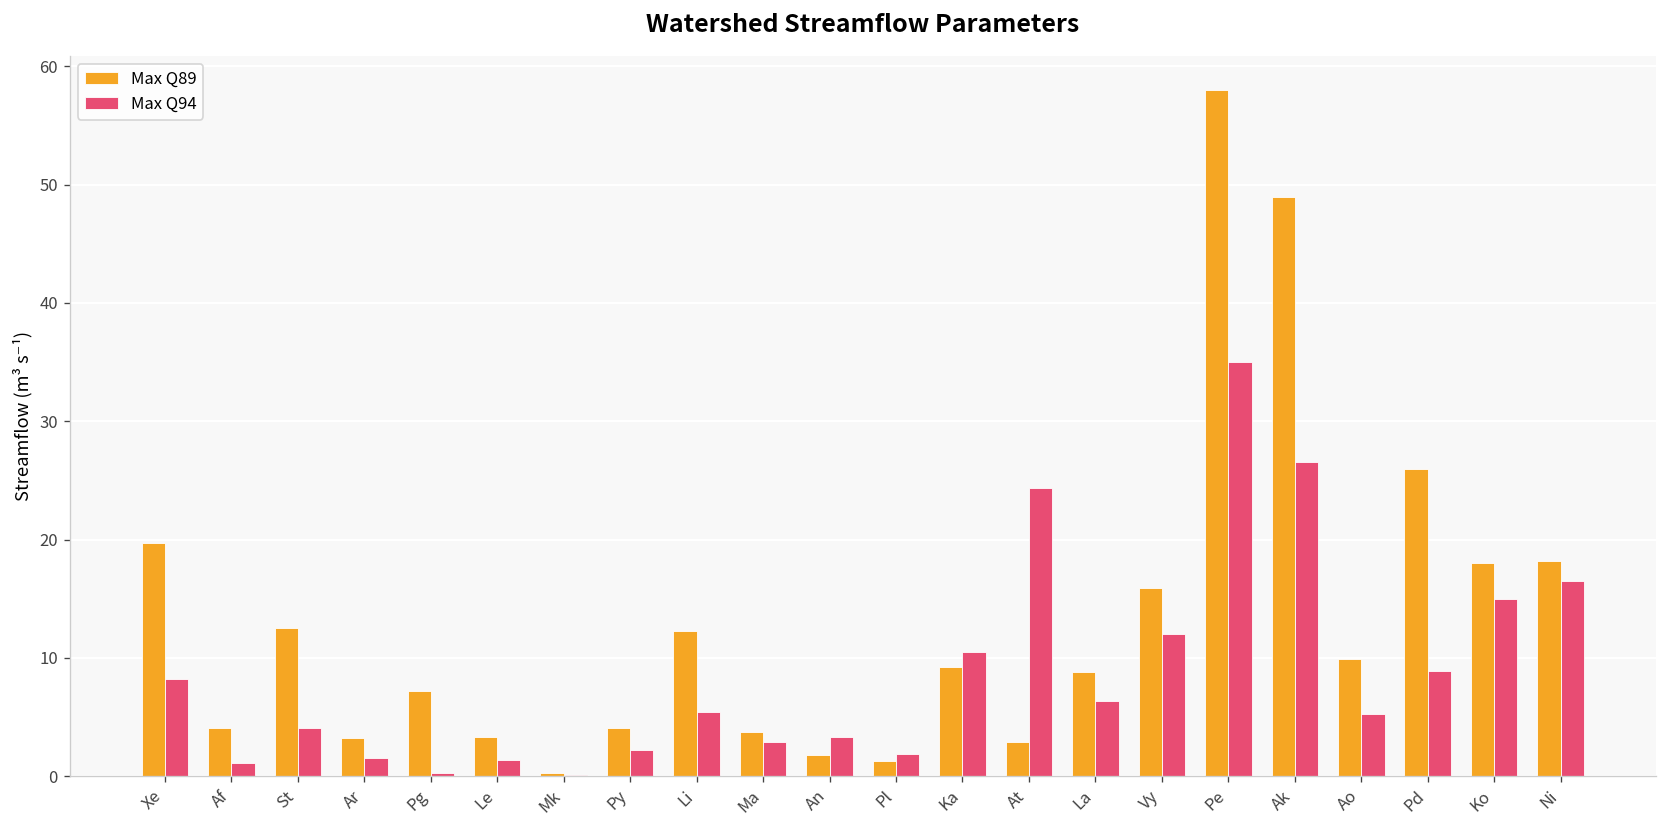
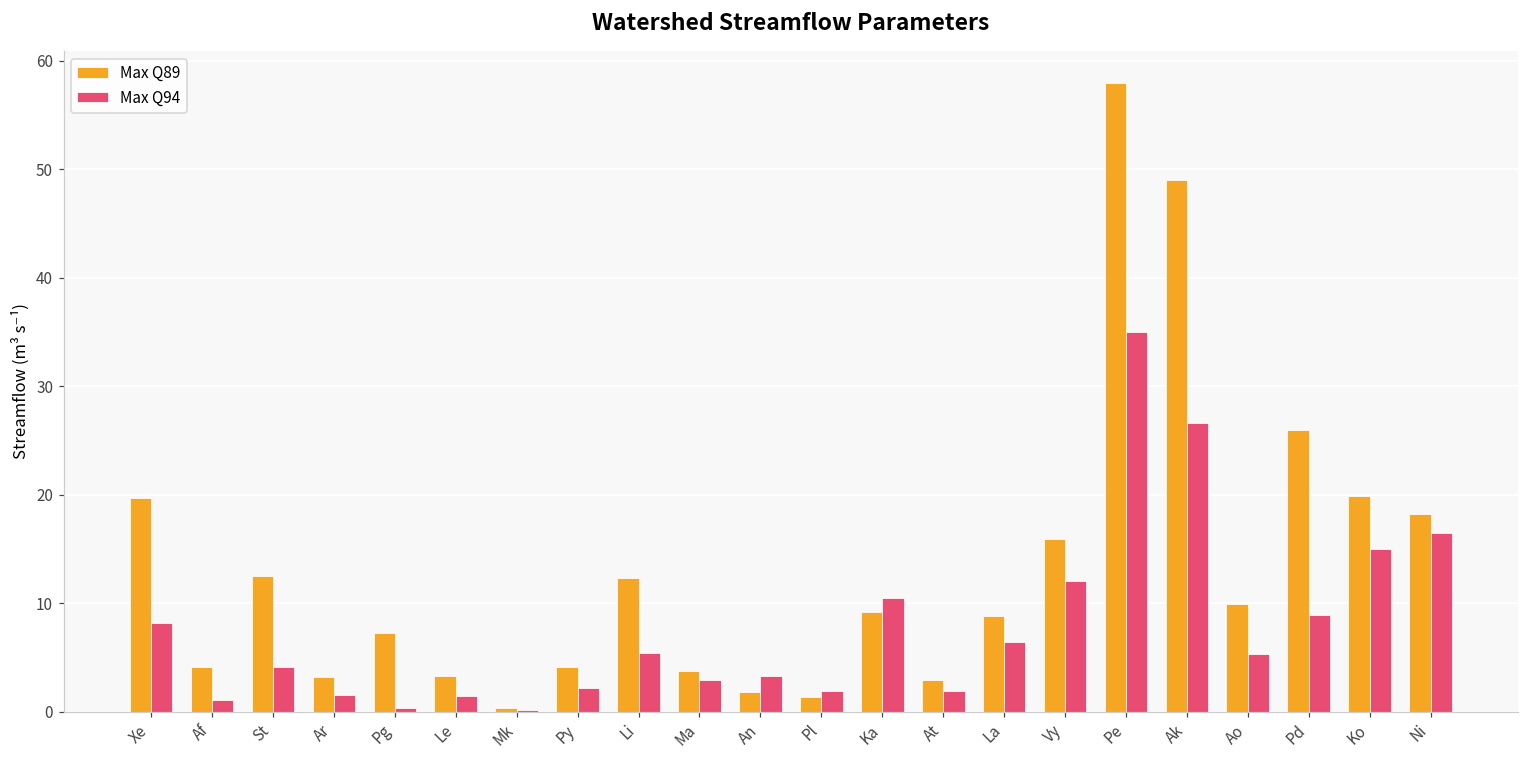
  {
    "Max Q89": {
      "Xe": 20,
      "Af": 4,
      "St": 13,
      "Ar": 3,
      "Pg": 7,
      "Le": 3,
      "Mk": 0,
      "Py": 4,
      "Li": 12,
      "Ma": 4,
      "An": 2,
      "Pl": 1,
      "Ka": 9,
      "At": 3,
      "La": 9,
      "Vy": 16,
      "Pe": 58,
      "Ak": 49,
      "Ao": 10,
      "Pd": 26,
-     "Ko": 18,
+     "Ko": 20,
      "Ni": 18
    },
    "Max Q94": {
      "Xe": 8,
      "Af": 1,
      "St": 4,
      "Ar": 2,
      "Pg": 0,
      "Le": 1,
      "Py": 2,
      "Li": 5,
      "Ma": 3,
      "An": 3,
      "Pl": 2,
      "Ka": 11,
-     "At": 24,
+     "At": 2,
      "La": 6,
      "Vy": 12,
      "Pe": 35,
      "Ak": 27,
      "Ao": 5,
      "Pd": 9,
      "Ko": 15,
      "Ni": 17
    }
  }
